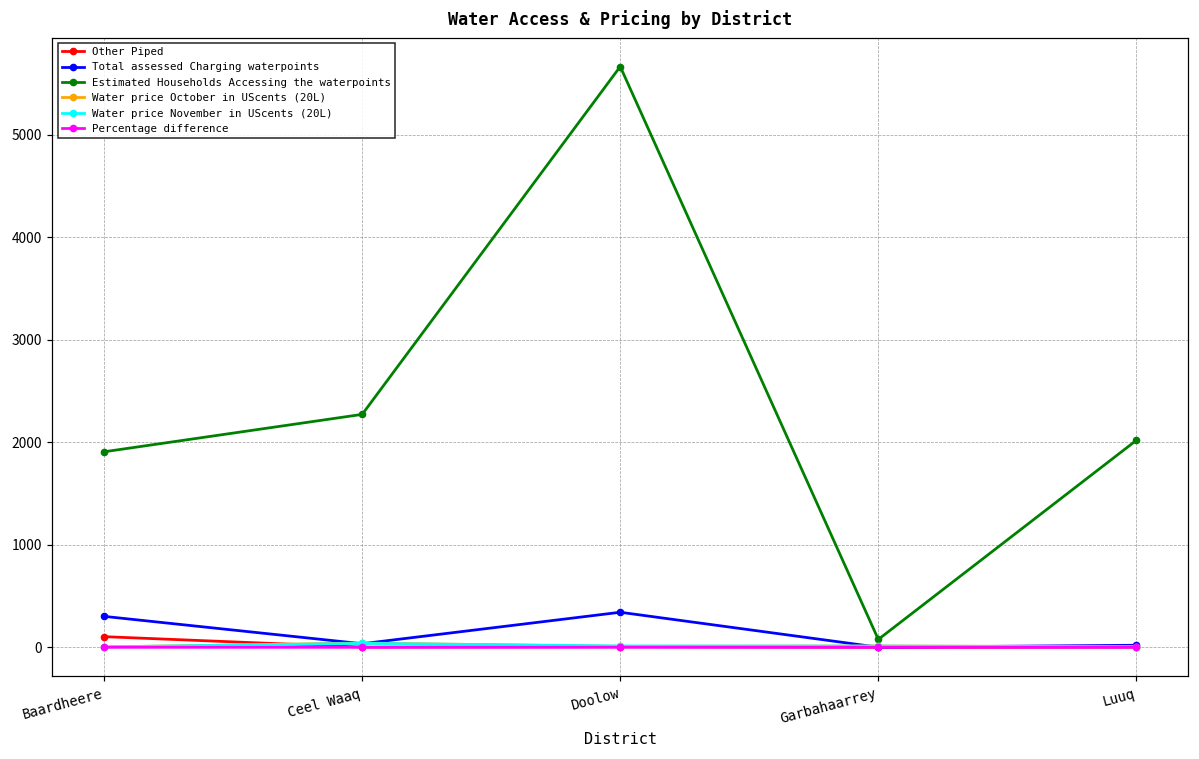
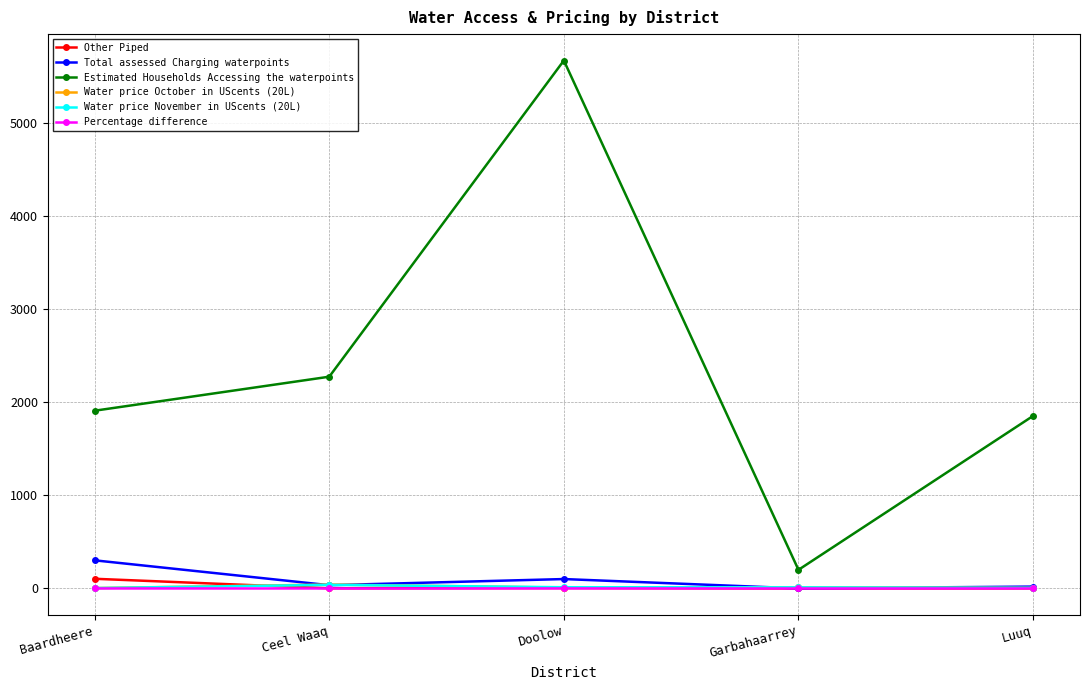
  {
    "Other Piped": {
      "Baardheere": 100
    },
    "Total assessed Charging waterpoints": {
      "Baardheere": 300,
-     "Doolow": 300
+     "Doolow": 100
    },
    "Estimated Households Accessing the waterpoints": {
      "Baardheere": 1900,
      "Ceel Waaq": 2300,
      "Doolow": 5700,
-     "Garbahaarrey": 100,
-     "Luuq": 2000
+     "Garbahaarrey": 200,
+     "Luuq": 1900
    }
  }
